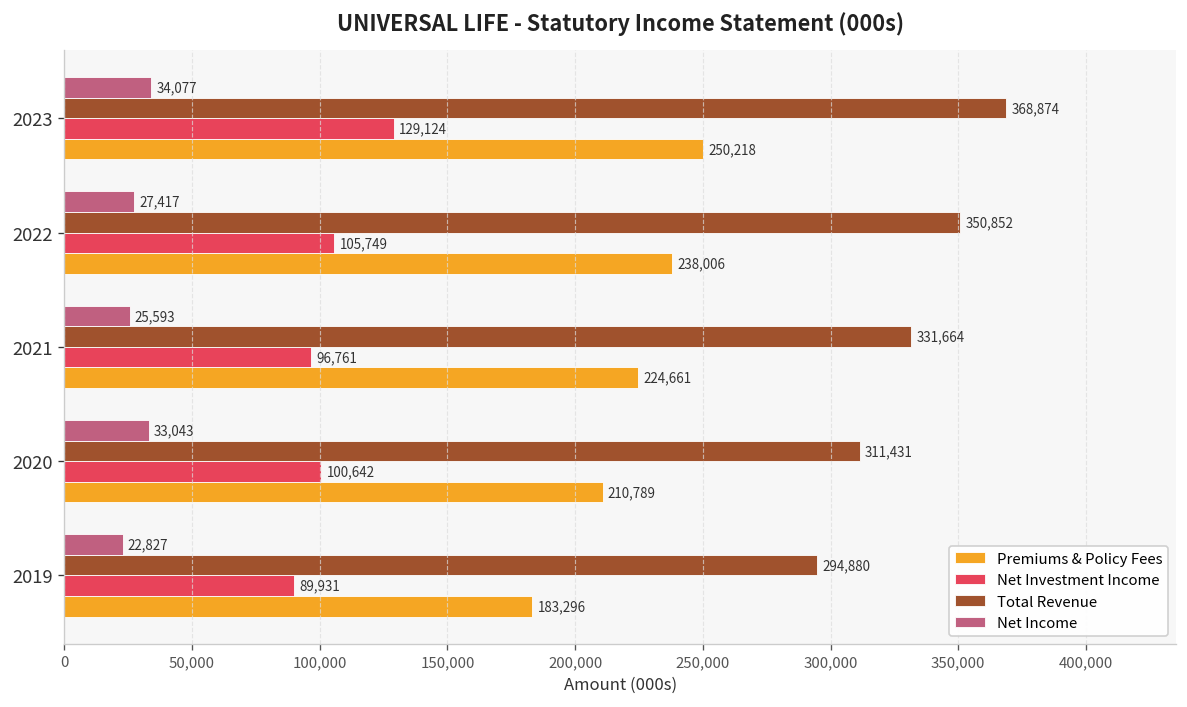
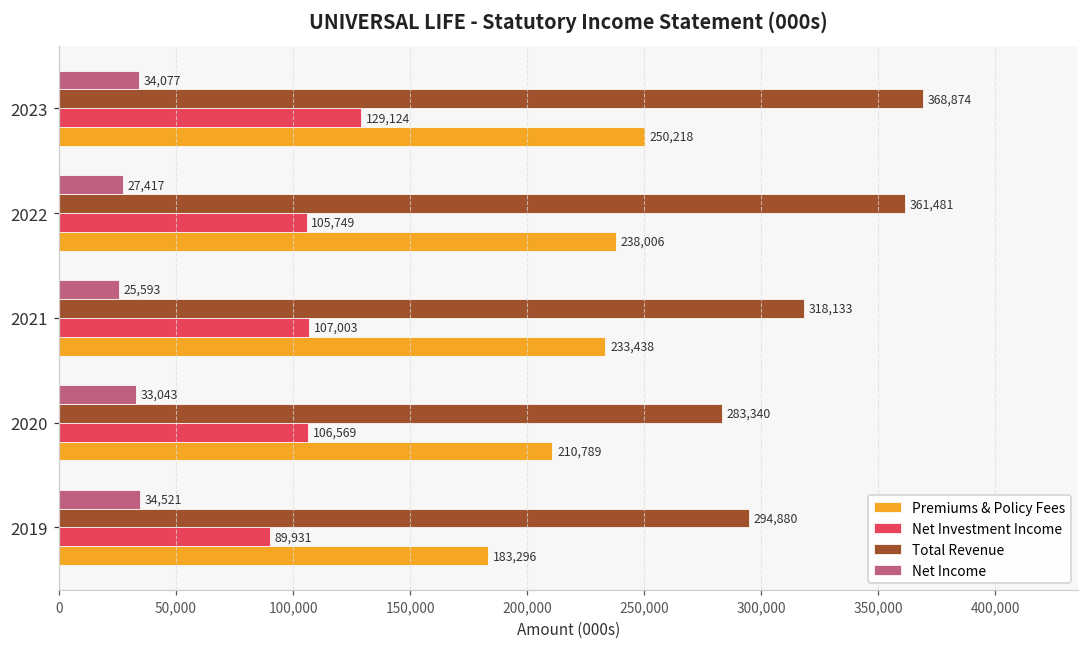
  {
    "Premiums & Policy Fees": {
      "2023": "250,218",
      "2022": "238,006",
-     "2021": "224,661",
+     "2021": "233,438",
      "2020": "210,789",
      "2019": "183,296"
    },
    "Net Investment Income": {
      "2023": "129,124",
      "2022": "105,749",
-     "2021": "96,761",
-     "2020": "100,642",
+     "2021": "107,003",
+     "2020": "106,569",
      "2019": "89,931"
    },
    "Total Revenue": {
      "2023": "368,874",
-     "2022": "350,852",
-     "2021": "331,664",
-     "2020": "311,431",
+     "2022": "361,481",
+     "2021": "318,133",
+     "2020": "283,340",
      "2019": "294,880"
    },
    "Net Income": {
      "2023": "34,077",
      "2022": "27,417",
      "2021": "25,593",
      "2020": "33,043",
-     "2019": "22,827"
+     "2019": "34,521"
    }
  }
